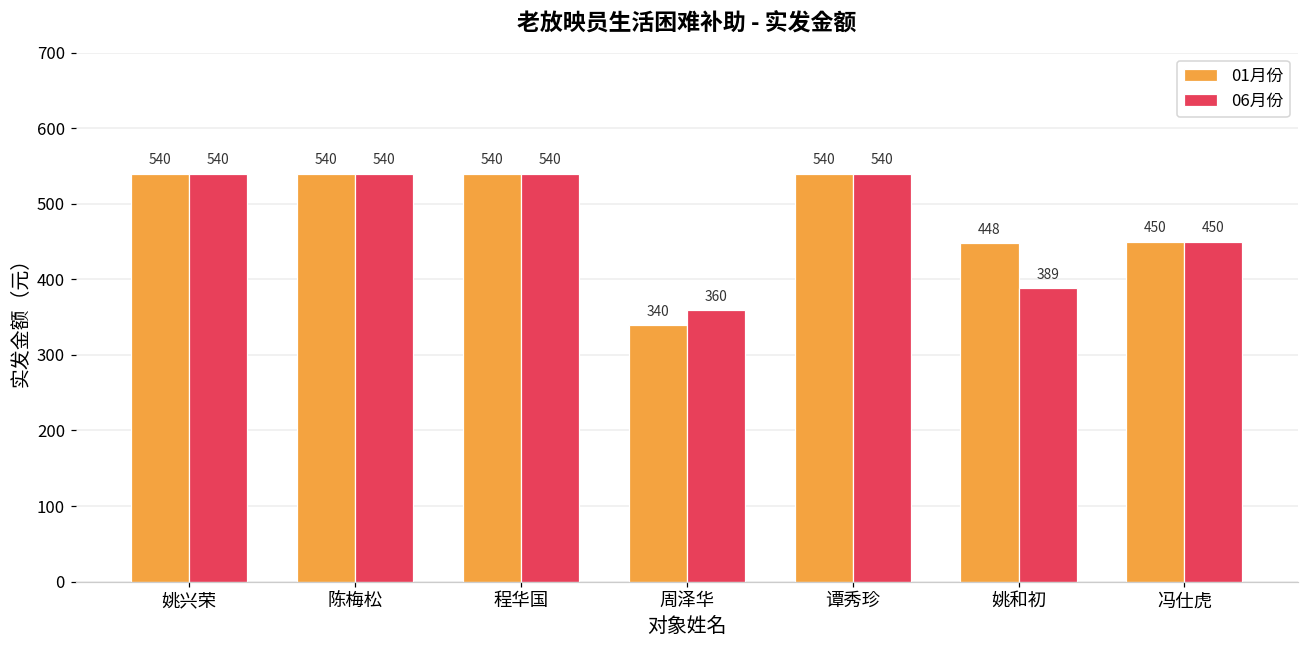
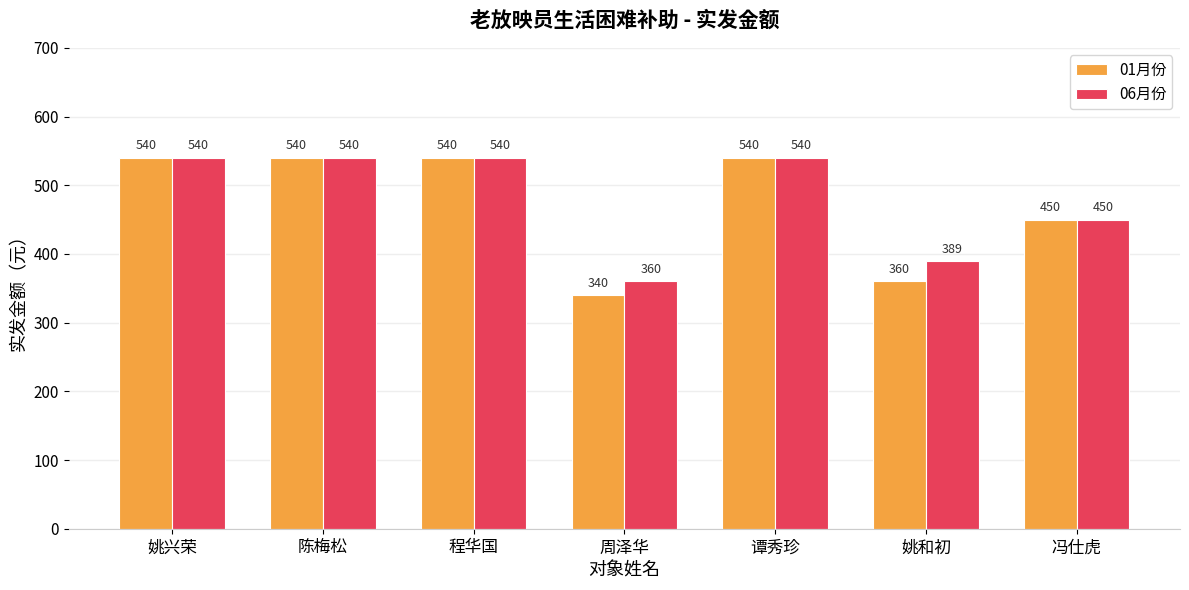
  {
    "01月份": {
      "姚兴荣": 540,
      "陈梅松": 540,
      "程华国": 540,
      "周泽华": 340,
      "谭秀珍": 540,
-     "姚和初": 448,
+     "姚和初": 360,
      "冯仕虎": 450
    },
    "06月份": {
      "姚兴荣": 540,
      "陈梅松": 540,
      "程华国": 540,
      "周泽华": 360,
      "谭秀珍": 540,
      "姚和初": 389,
      "冯仕虎": 450
    }
  }
